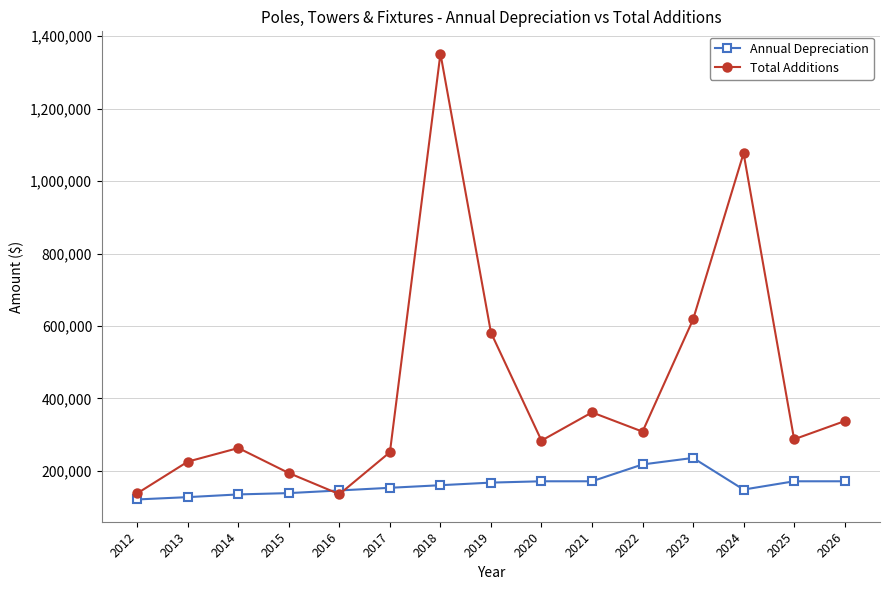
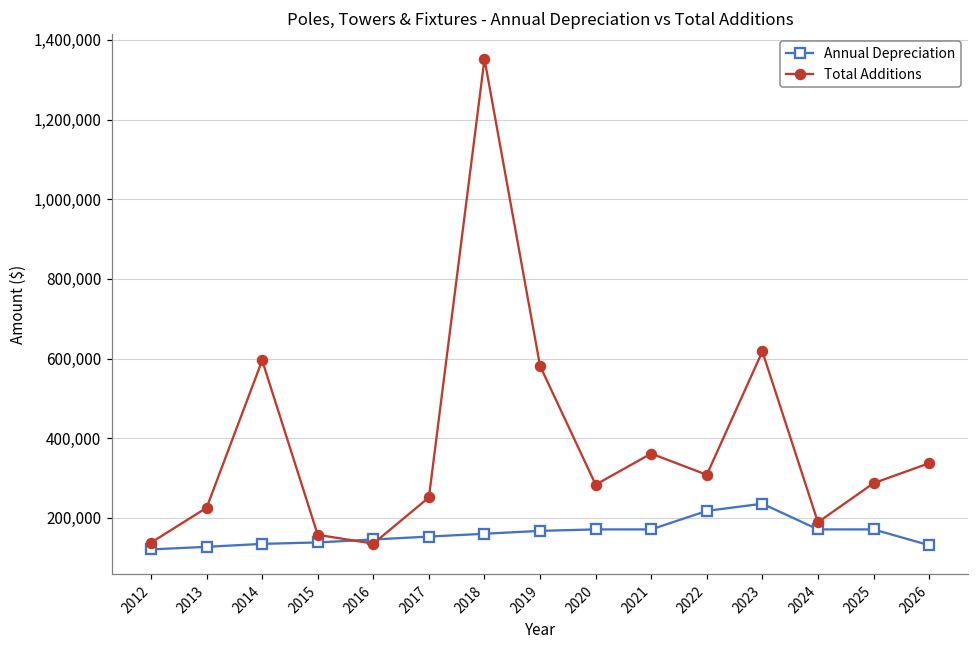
  {
    "Annual Depreciation": {
      "2012": "120,000",
      "2013": "130,000",
      "2014": "130,000",
      "2015": "140,000",
      "2016": "150,000",
      "2017": "150,000",
      "2018": "160,000",
      "2019": "170,000",
      "2020": "170,000",
      "2021": "170,000",
      "2022": "220,000",
      "2023": "240,000",
-     "2024": "150,000",
+     "2024": "170,000",
      "2025": "170,000",
-     "2026": "170,000"
+     "2026": "130,000"
    },
    "Total Additions": {
      "2012": "140,000",
      "2013": "230,000",
-     "2014": "260,000",
-     "2015": "190,000",
+     "2014": "600,000",
+     "2015": "160,000",
      "2016": "140,000",
      "2017": "250,000",
      "2018": "1,350,000",
      "2019": "580,000",
      "2020": "280,000",
      "2021": "360,000",
      "2022": "310,000",
      "2023": "620,000",
-     "2024": "1,080,000",
+     "2024": "190,000",
      "2025": "290,000",
      "2026": "340,000"
    }
  }
